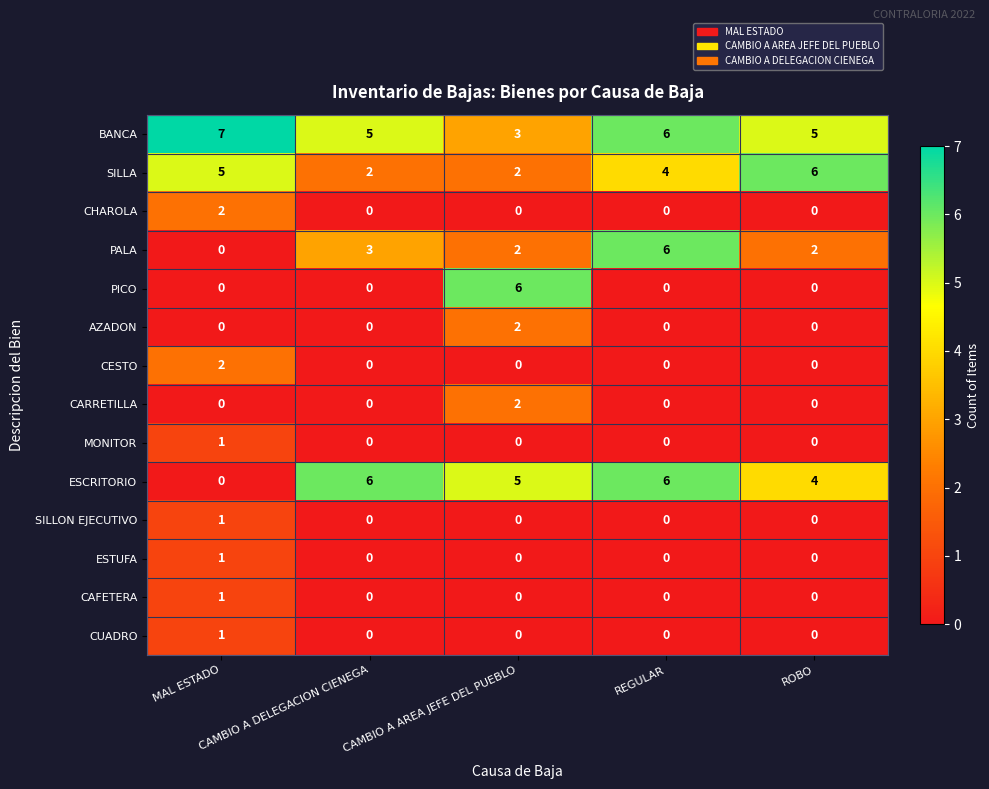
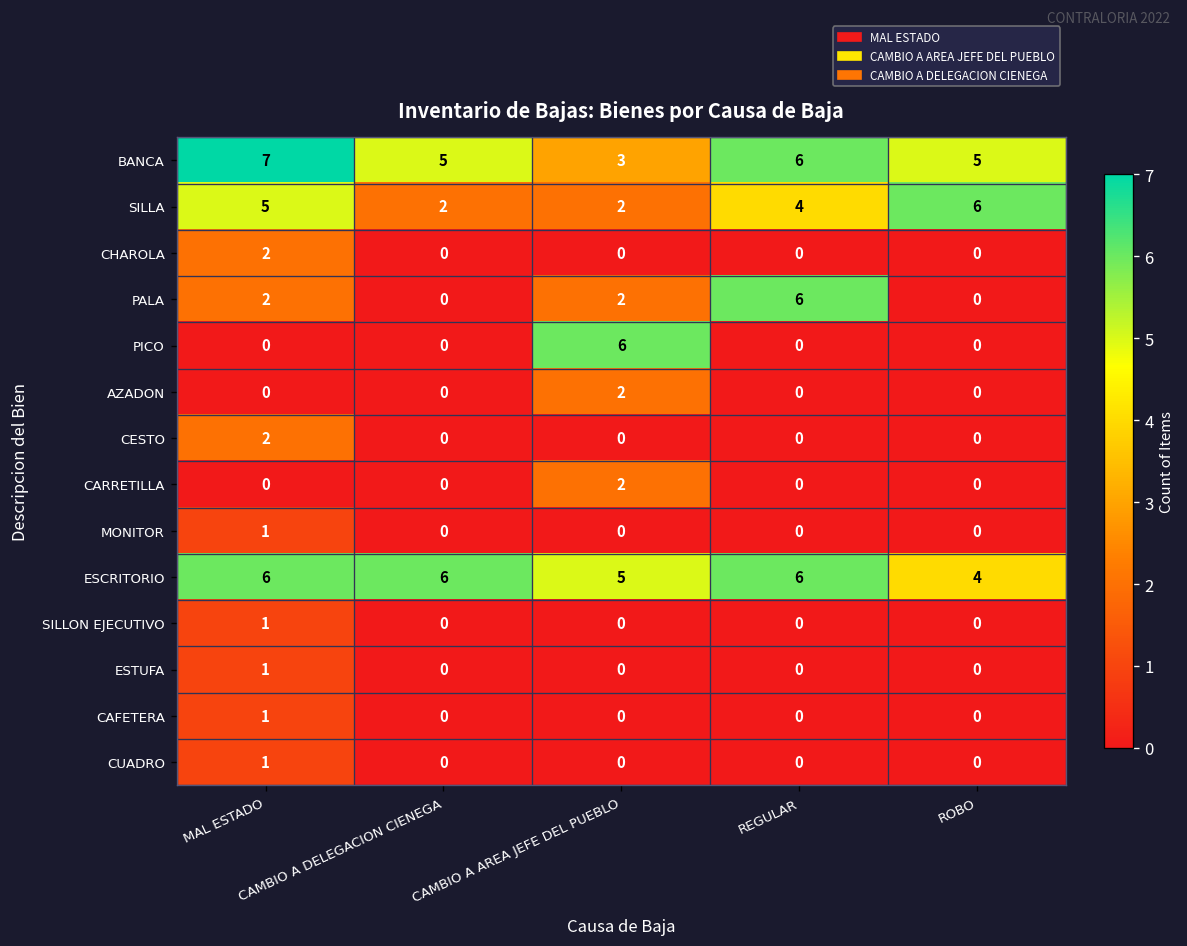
  {
    "BANCA": {
      "MAL ESTADO": 7,
      "CAMBIO A DELEGACION CIENEGA": 5,
      "CAMBIO A AREA JEFE DEL PUEBLO": 3,
      "REGULAR": 6,
      "ROBO": 5
    },
    "SILLA": {
      "MAL ESTADO": 5,
      "CAMBIO A DELEGACION CIENEGA": 2,
      "CAMBIO A AREA JEFE DEL PUEBLO": 2,
      "REGULAR": 4,
      "ROBO": 6
    },
    "CHAROLA": {
      "MAL ESTADO": 2,
      "CAMBIO A DELEGACION CIENEGA": 0,
      "CAMBIO A AREA JEFE DEL PUEBLO": 0,
      "REGULAR": 0,
      "ROBO": 0
    },
    "PALA": {
-     "MAL ESTADO": 0,
-     "CAMBIO A DELEGACION CIENEGA": 3,
+     "MAL ESTADO": 2,
+     "CAMBIO A DELEGACION CIENEGA": 0,
      "CAMBIO A AREA JEFE DEL PUEBLO": 2,
      "REGULAR": 6,
-     "ROBO": 2
+     "ROBO": 0
    },
    "PICO": {
      "MAL ESTADO": 0,
      "CAMBIO A DELEGACION CIENEGA": 0,
      "CAMBIO A AREA JEFE DEL PUEBLO": 6,
      "REGULAR": 0,
      "ROBO": 0
    },
    "AZADON": {
      "MAL ESTADO": 0,
      "CAMBIO A DELEGACION CIENEGA": 0,
      "CAMBIO A AREA JEFE DEL PUEBLO": 2,
      "REGULAR": 0,
      "ROBO": 0
    },
    "CESTO": {
      "MAL ESTADO": 2,
      "CAMBIO A DELEGACION CIENEGA": 0,
      "CAMBIO A AREA JEFE DEL PUEBLO": 0,
      "REGULAR": 0,
      "ROBO": 0
    },
    "CARRETILLA": {
      "MAL ESTADO": 0,
      "CAMBIO A DELEGACION CIENEGA": 0,
      "CAMBIO A AREA JEFE DEL PUEBLO": 2,
      "REGULAR": 0,
      "ROBO": 0
    },
    "MONITOR": {
      "MAL ESTADO": 1,
      "CAMBIO A DELEGACION CIENEGA": 0,
      "CAMBIO A AREA JEFE DEL PUEBLO": 0,
      "REGULAR": 0,
      "ROBO": 0
    },
    "ESCRITORIO": {
-     "MAL ESTADO": 0,
+     "MAL ESTADO": 6,
      "CAMBIO A DELEGACION CIENEGA": 6,
      "CAMBIO A AREA JEFE DEL PUEBLO": 5,
      "REGULAR": 6,
      "ROBO": 4
    },
    "SILLON EJECUTIVO": {
      "MAL ESTADO": 1,
      "CAMBIO A DELEGACION CIENEGA": 0,
      "CAMBIO A AREA JEFE DEL PUEBLO": 0,
      "REGULAR": 0,
      "ROBO": 0
    },
    "ESTUFA": {
      "MAL ESTADO": 1,
      "CAMBIO A DELEGACION CIENEGA": 0,
      "CAMBIO A AREA JEFE DEL PUEBLO": 0,
      "REGULAR": 0,
      "ROBO": 0
    },
    "CAFETERA": {
      "MAL ESTADO": 1,
      "CAMBIO A DELEGACION CIENEGA": 0,
      "CAMBIO A AREA JEFE DEL PUEBLO": 0,
      "REGULAR": 0,
      "ROBO": 0
    },
    "CUADRO": {
      "MAL ESTADO": 1,
      "CAMBIO A DELEGACION CIENEGA": 0,
      "CAMBIO A AREA JEFE DEL PUEBLO": 0,
      "REGULAR": 0,
      "ROBO": 0
    }
  }
